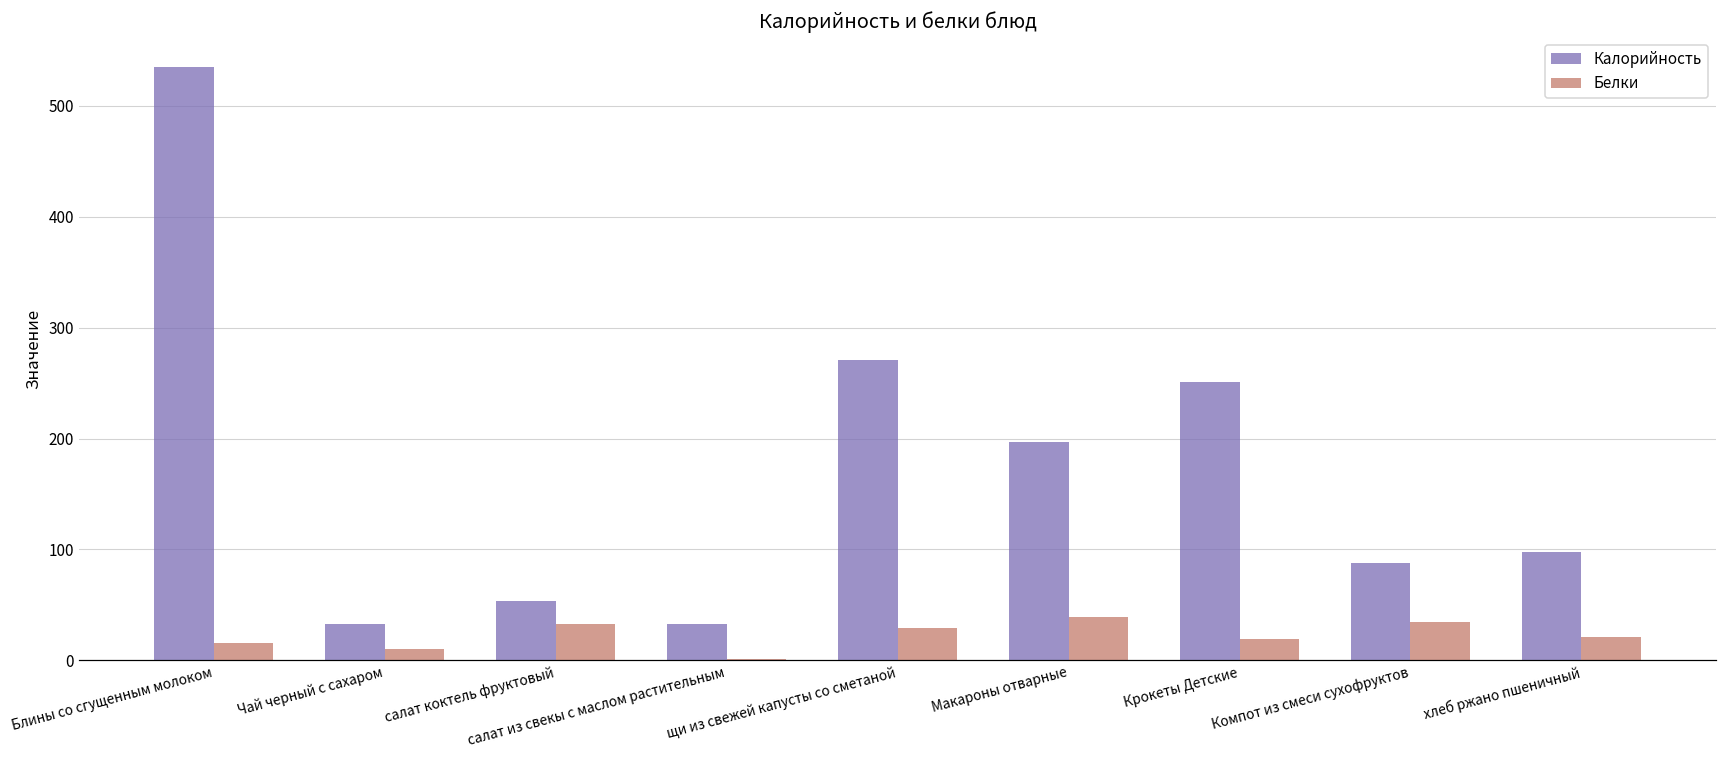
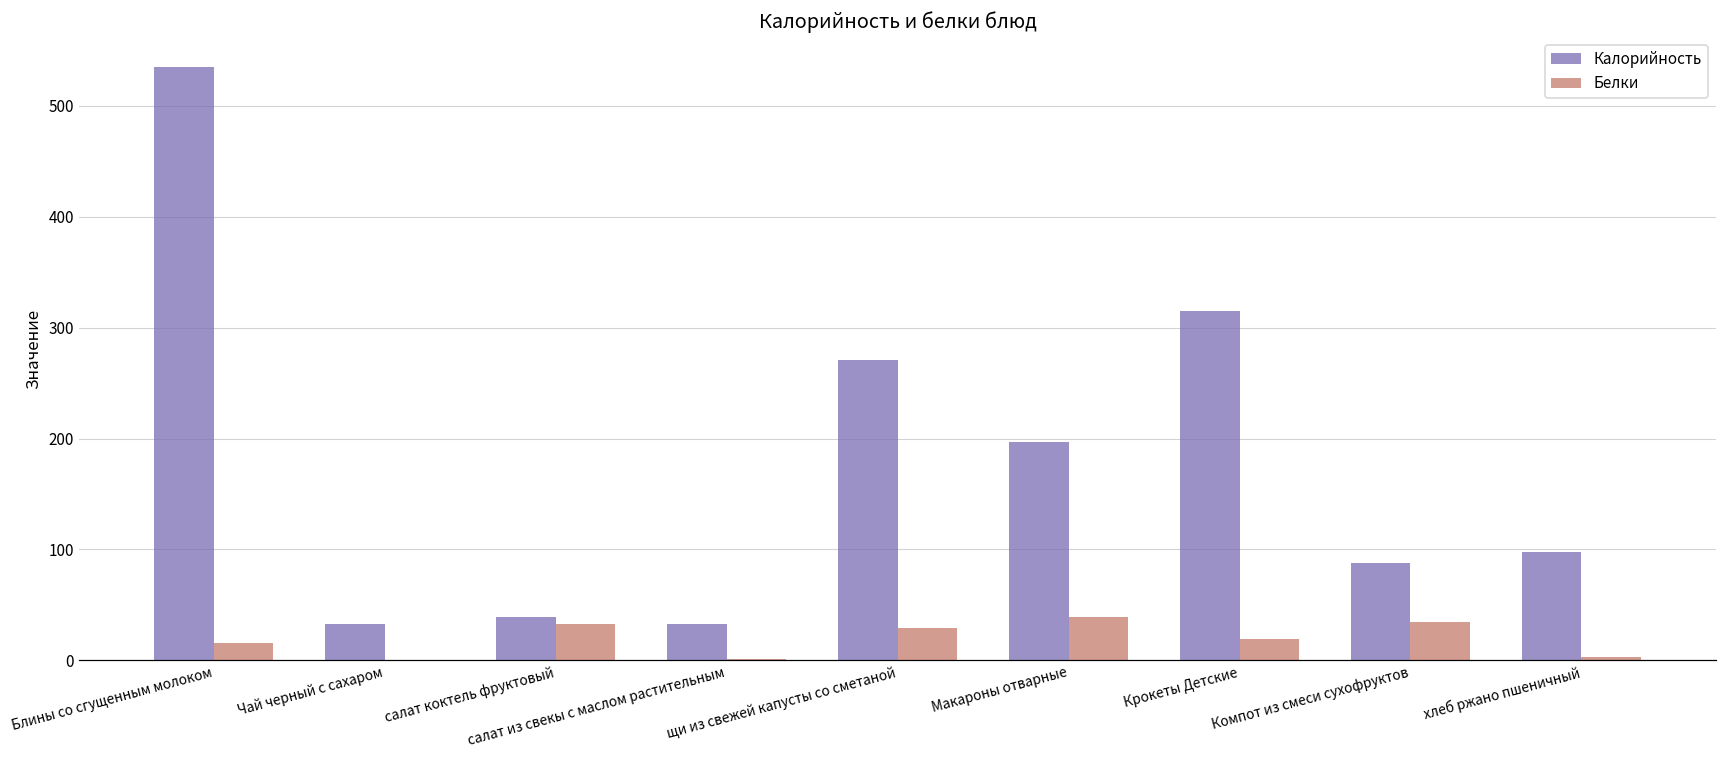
  {
    "Калорийность": {
      "Блины со сгущенным молоком": 536,
      "Чай черный с сахаром": 32,
-     "салат коктель фруктовый": 53,
+     "салат коктель фруктовый": 39,
      "салат из свекы с маслом растительным": 33,
      "щи из свежей капусты со сметаной": 271,
      "Макароны отварные": 197,
-     "Крокеты Детские": 251,
+     "Крокеты Детские": 315,
      "Компот из смеси сухофруктов": 88,
      "хлеб ржано пшеничный": 98
    },
    "Белки": {
      "Блины со сгущенным молоком": 16,
-     "Чай черный с сахаром": 11,
+     "Чай черный с сахаром": 1,
      "салат коктель фруктовый": 33,
      "щи из свежей капусты со сметаной": 29,
      "Макароны отварные": 39,
      "Крокеты Детские": 19,
      "Компот из смеси сухофруктов": 35,
-     "хлеб ржано пшеничный": 21
+     "хлеб ржано пшеничный": 3
    }
  }
